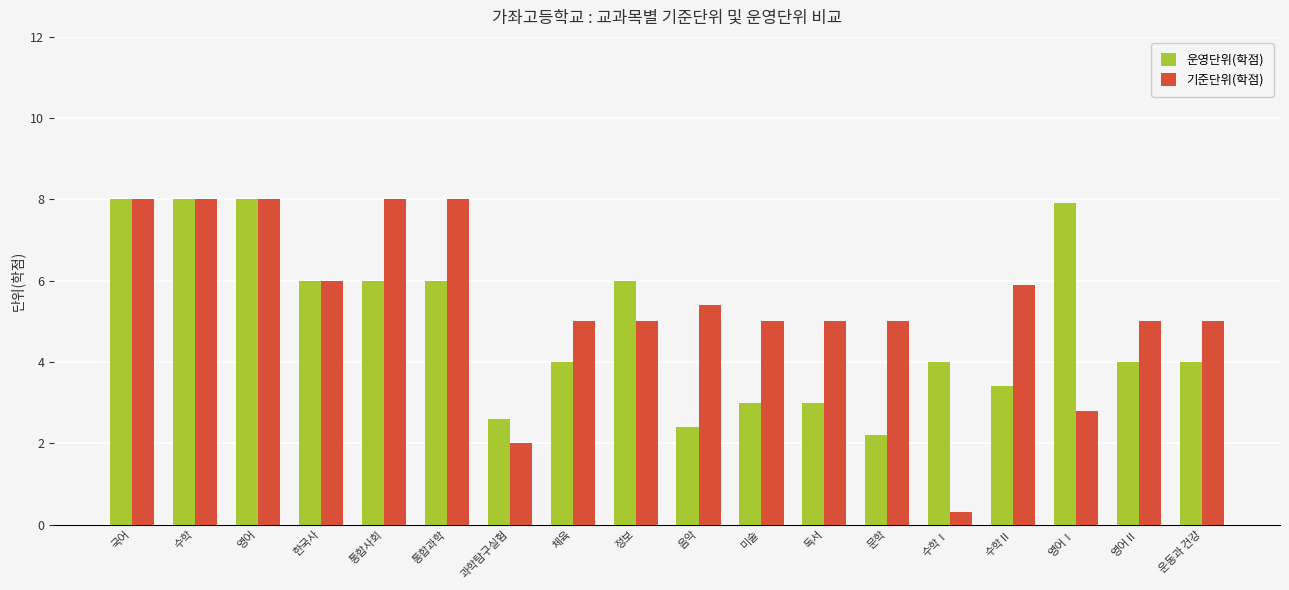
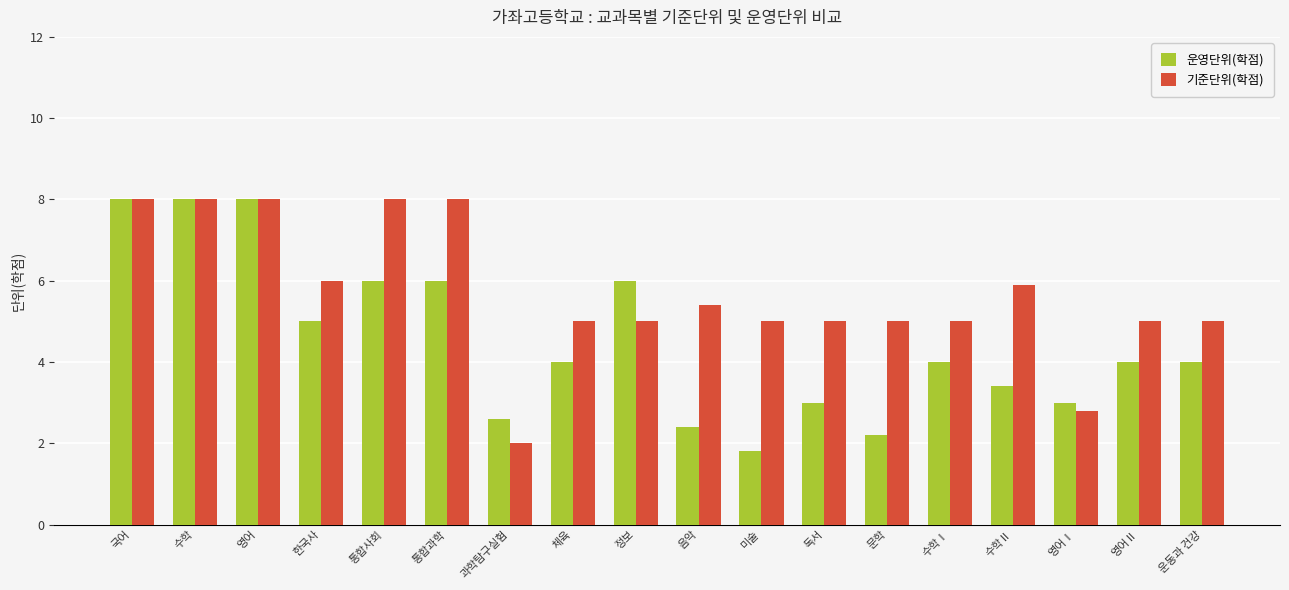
  {
    "운영단위(학점)": {
      "국어": 8.0,
      "수학": 8.0,
      "영어": 8.0,
-     "한국사": 6,
+     "한국사": 5,
      "통합사회": 6.0,
      "통합과학": 6.0,
      "과학탐구실험": 2.6,
      "체육": 4.0,
      "정보": 6.0,
      "음악": 2.4,
-     "미술": 3.0,
+     "미술": 1.8,
      "독서": 3.0,
      "문학": 2.2,
      "수학Ⅰ": 4.0,
      "수학Ⅱ": 3.4,
-     "영어Ⅰ": 7.9,
+     "영어Ⅰ": 3.0,
      "영어Ⅱ": 4.0,
      "운동과 건강": 4.0
    },
    "기준단위(학점)": {
      "국어": 8.0,
      "수학": 8.0,
      "영어": 8.0,
      "한국사": 6.0,
      "통합사회": 8.0,
      "통합과학": 8.0,
      "과학탐구실험": 2.0,
      "체육": 5.0,
      "정보": 5.0,
      "음악": 5.4,
      "미술": 5.0,
      "독서": 5.0,
      "문학": 5.0,
-     "수학Ⅰ": 0.3,
+     "수학Ⅰ": 5.0,
      "수학Ⅱ": 5.9,
      "영어Ⅰ": 2.8,
      "영어Ⅱ": 5.0,
      "운동과 건강": 5.0
    }
  }
